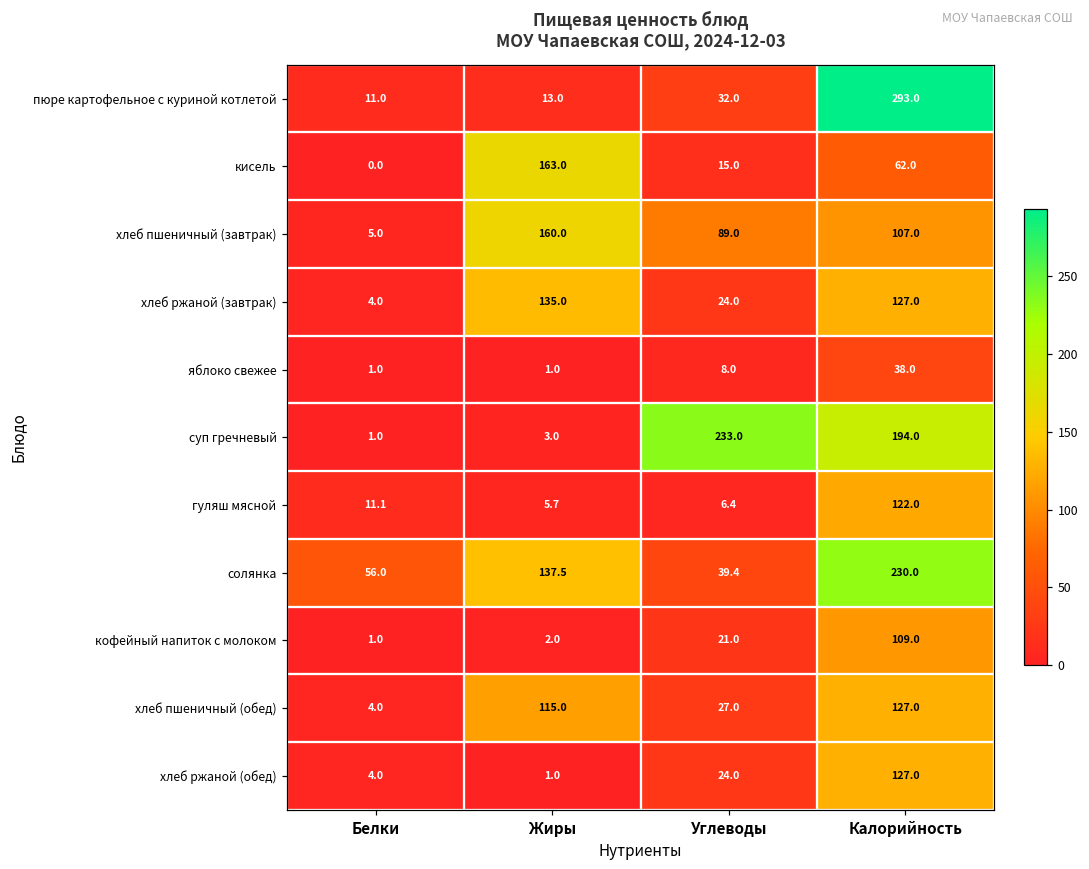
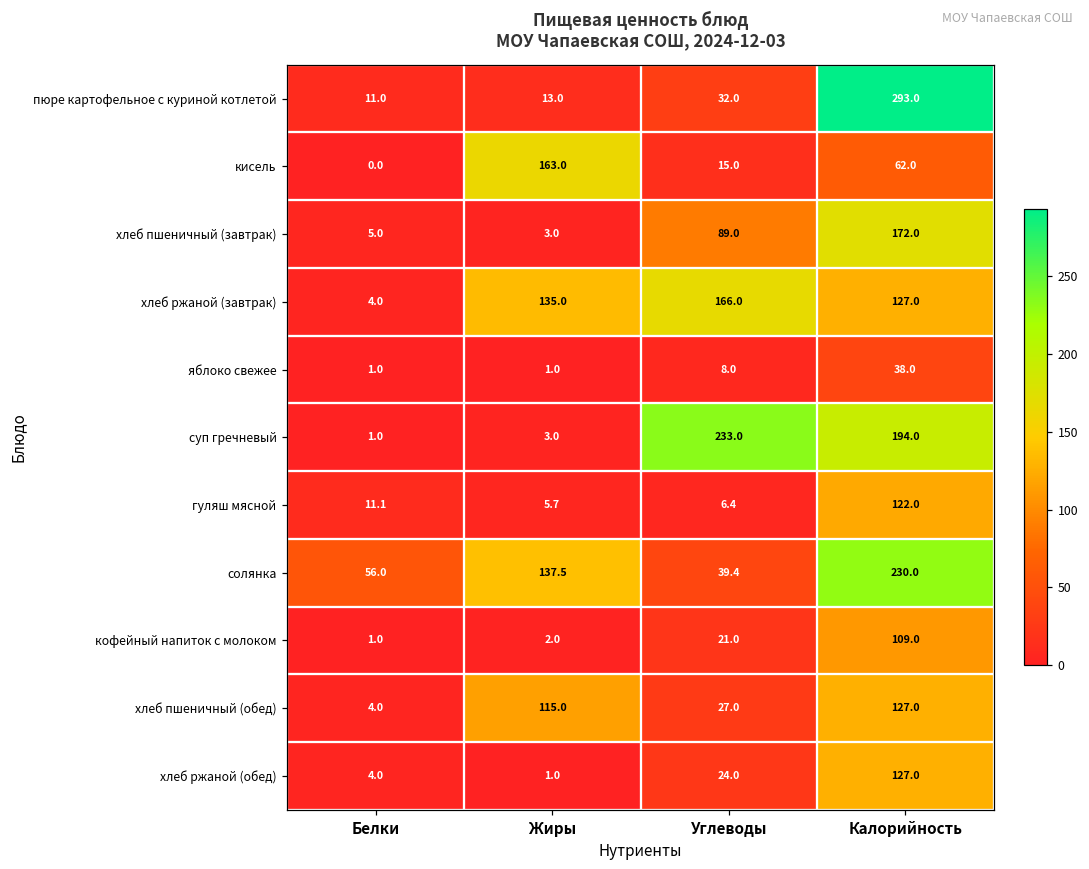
  {
    "пюре картофельное с куриной котлетой": {
      "Белки": 11.0,
      "Жиры": 13.0,
      "Углеводы": 32.0,
      "Калорийность": 293.0
    },
    "кисель": {
      "Белки": 0.0,
      "Жиры": 163.0,
      "Углеводы": 15.0,
      "Калорийность": 62.0
    },
    "хлеб пшеничный (завтрак)": {
      "Белки": 5.0,
-     "Жиры": 160.0,
+     "Жиры": 3.0,
      "Углеводы": 89.0,
-     "Калорийность": 107.0
+     "Калорийность": 172.0
    },
    "хлеб ржаной (завтрак)": {
      "Белки": 4.0,
      "Жиры": 135.0,
-     "Углеводы": 24.0,
+     "Углеводы": 166.0,
      "Калорийность": 127.0
    },
    "яблоко свежее": {
      "Белки": 1.0,
      "Жиры": 1.0,
      "Углеводы": 8.0,
      "Калорийность": 38.0
    },
    "суп гречневый": {
      "Белки": 1.0,
      "Жиры": 3.0,
      "Углеводы": 233.0,
      "Калорийность": 194.0
    },
    "гуляш мясной": {
      "Белки": 11.1,
      "Жиры": 5.7,
      "Углеводы": 6.4,
      "Калорийность": 122.0
    },
    "солянка": {
      "Белки": 56.0,
      "Жиры": 137.5,
      "Углеводы": 39.4,
      "Калорийность": 230.0
    },
    "кофейный напиток с молоком": {
      "Белки": 1.0,
      "Жиры": 2.0,
      "Углеводы": 21.0,
      "Калорийность": 109.0
    },
    "хлеб пшеничный (обед)": {
      "Белки": 4.0,
      "Жиры": 115.0,
      "Углеводы": 27.0,
      "Калорийность": 127.0
    },
    "хлеб ржаной (обед)": {
      "Белки": 4.0,
      "Жиры": 1.0,
      "Углеводы": 24.0,
      "Калорийность": 127.0
    }
  }
